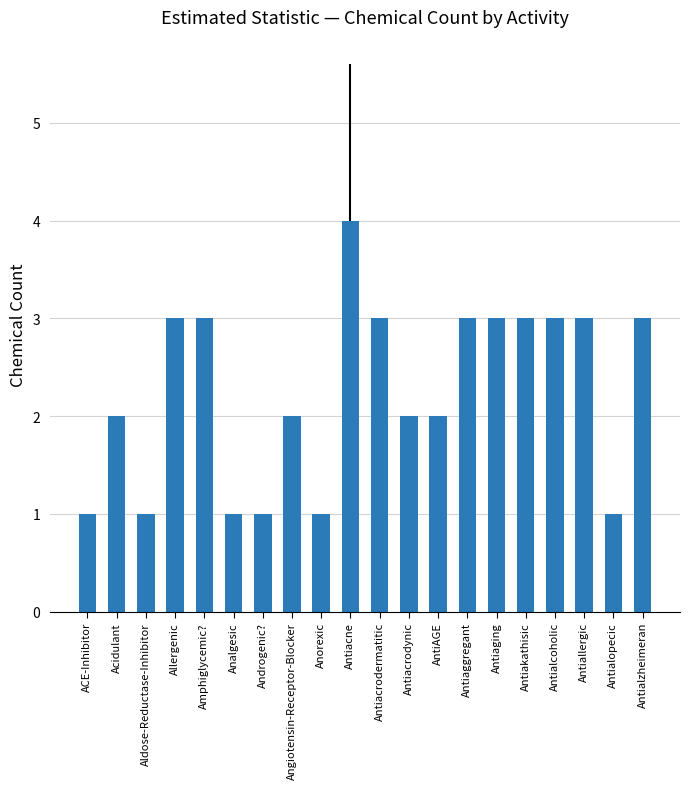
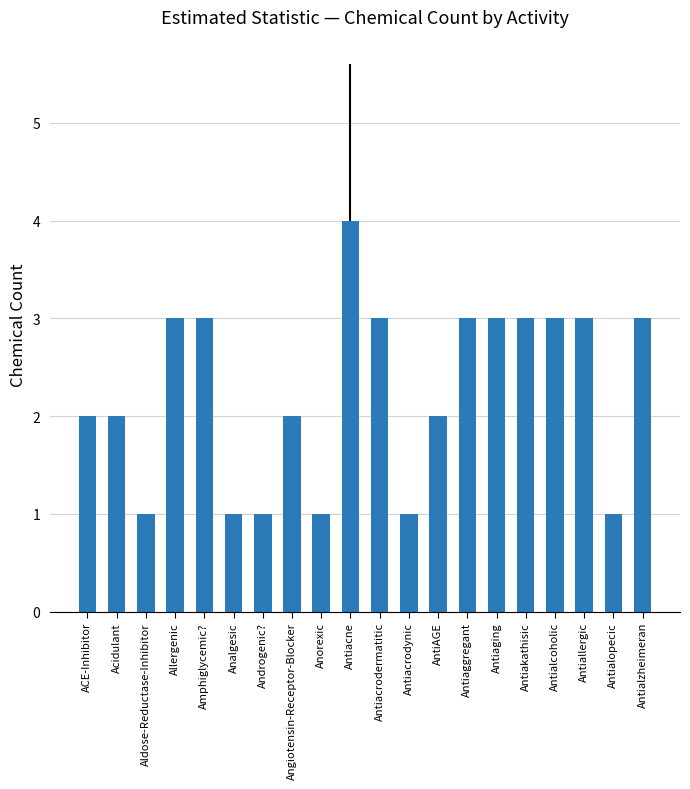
  {
-   "ACE-Inhibitor": 1,
+   "ACE-Inhibitor": 2,
    "Acidulant": 2,
    "Aldose-Reductase-Inhibitor": 1,
    "Allergenic": 3,
    "Amphiglycemic?": 3,
    "Analgesic": 1,
    "Androgenic?": 1,
    "Angiotensin-Receptor-Blocker": 2,
    "Anorexic": 1,
    "Antiacne": 4,
    "Antiacrodermatitic": 3,
-   "Antiacrodynic": 2,
+   "Antiacrodynic": 1,
    "AntiAGE": 2,
    "Antiaggregant": 3,
    "Antiaging": 3,
    "Antiakathisic": 3,
    "Antialcoholic": 3,
    "Antiallergic": 3,
    "Antialopecic": 1,
    "Antialzheimeran": 3
  }
